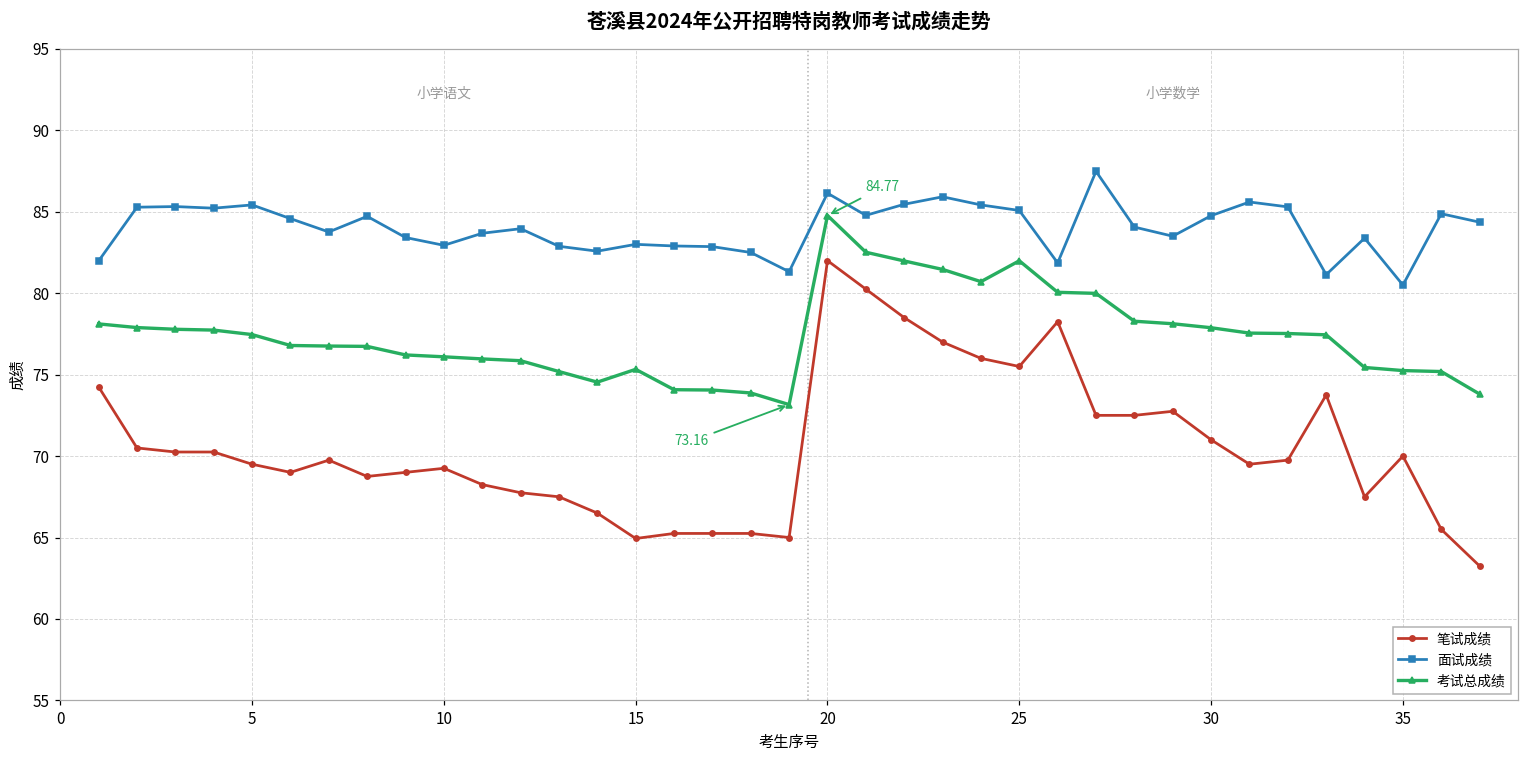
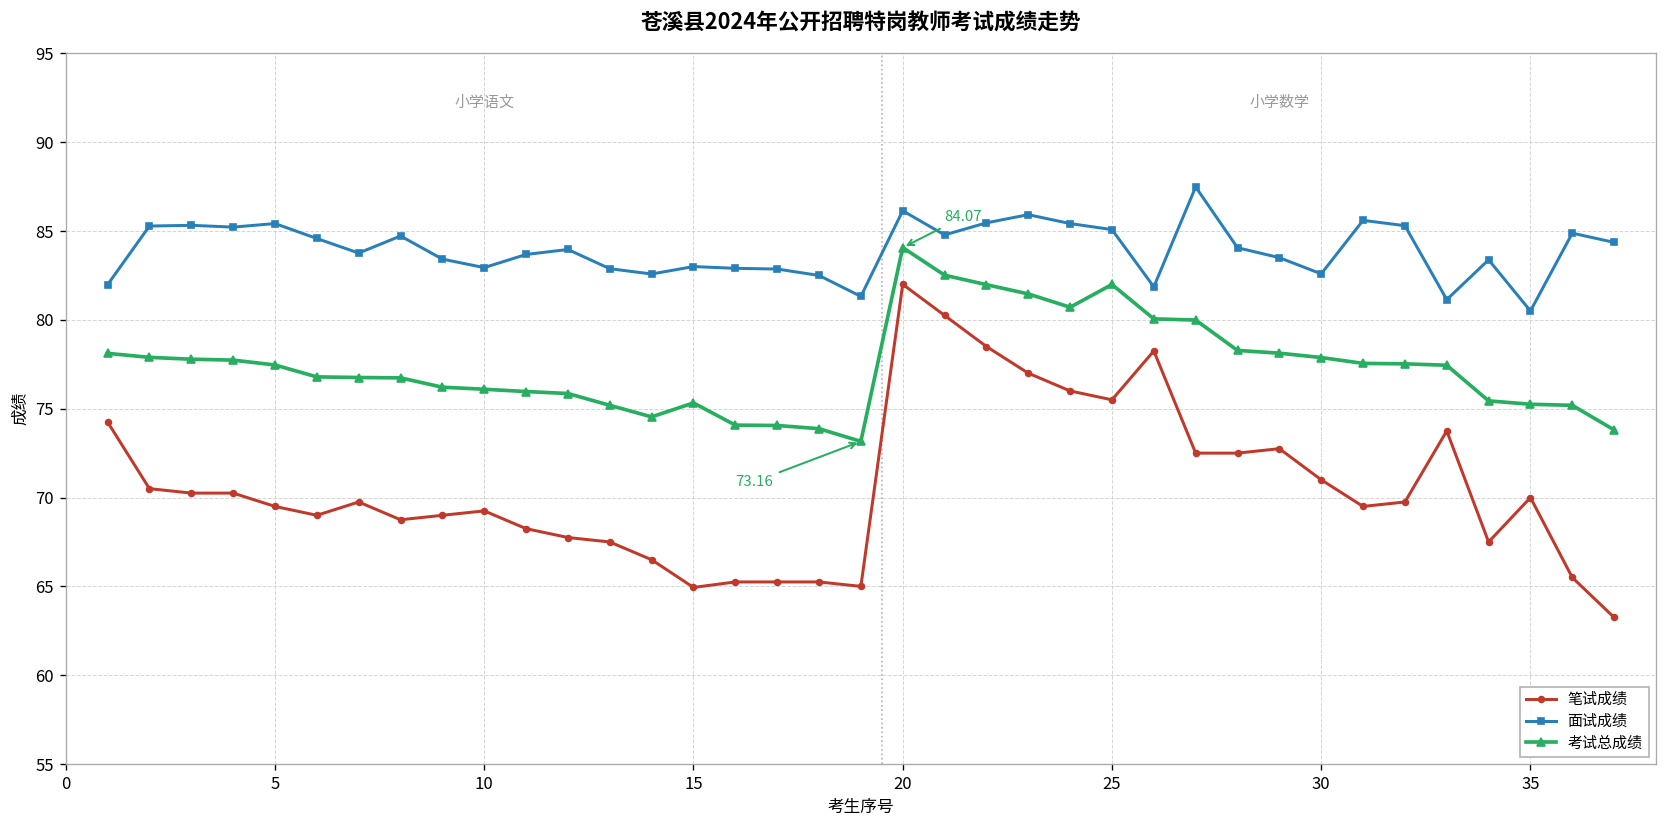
  {
    "笔试成绩": {
      "5": 69.5,
      "10": 69.3,
      "15": 64.9,
      "20": 82.0,
      "25": 75.5,
      "30": 71.0,
      "35": 70.0
    },
    "面试成绩": {
      "5": 85.4,
      "10": 82.9,
      "15": 83.0,
      "20": 86.1,
      "25": 85.1,
-     "30": 84.8,
+     "30": 82.6,
      "35": 80.5
    },
    "考试总成绩": {
-     "20": 84.77
+     "20": 84.07
    }
  }
